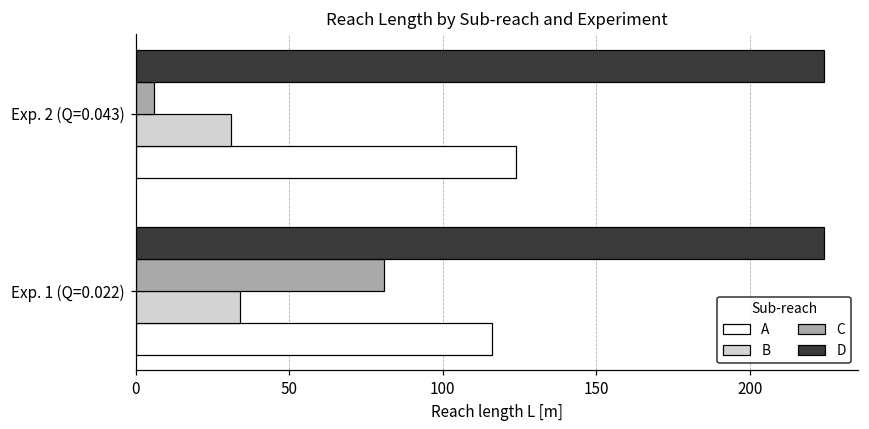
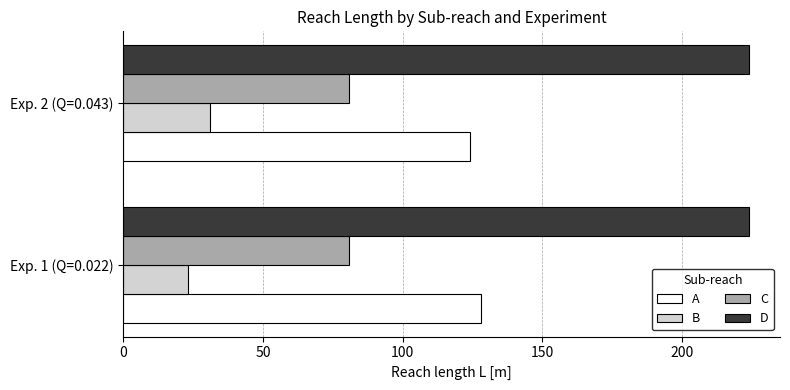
  {
    "A": {
      "Exp. 2 (Q=0.043)": 124,
-     "Exp. 1 (Q=0.022)": 116
+     "Exp. 1 (Q=0.022)": 128
    },
    "B": {
      "Exp. 2 (Q=0.043)": 31,
-     "Exp. 1 (Q=0.022)": 34
+     "Exp. 1 (Q=0.022)": 23
    },
    "C": {
-     "Exp. 2 (Q=0.043)": 6,
+     "Exp. 2 (Q=0.043)": 81,
      "Exp. 1 (Q=0.022)": 81
    },
    "D": {
      "Exp. 2 (Q=0.043)": 224,
      "Exp. 1 (Q=0.022)": 224
    }
  }
